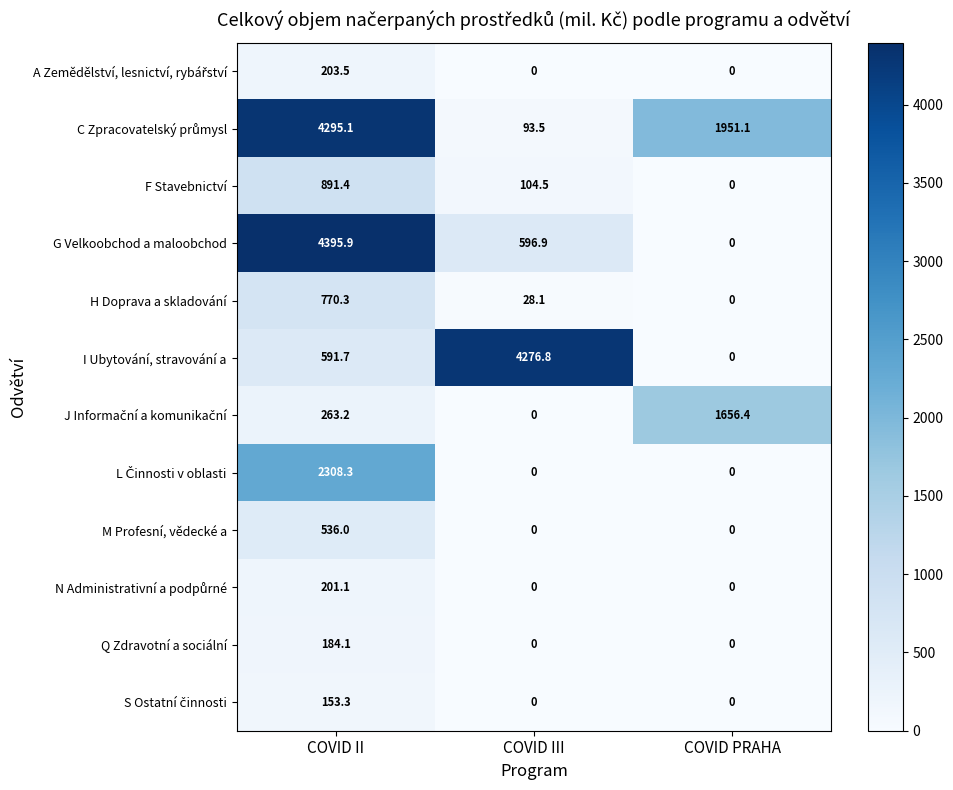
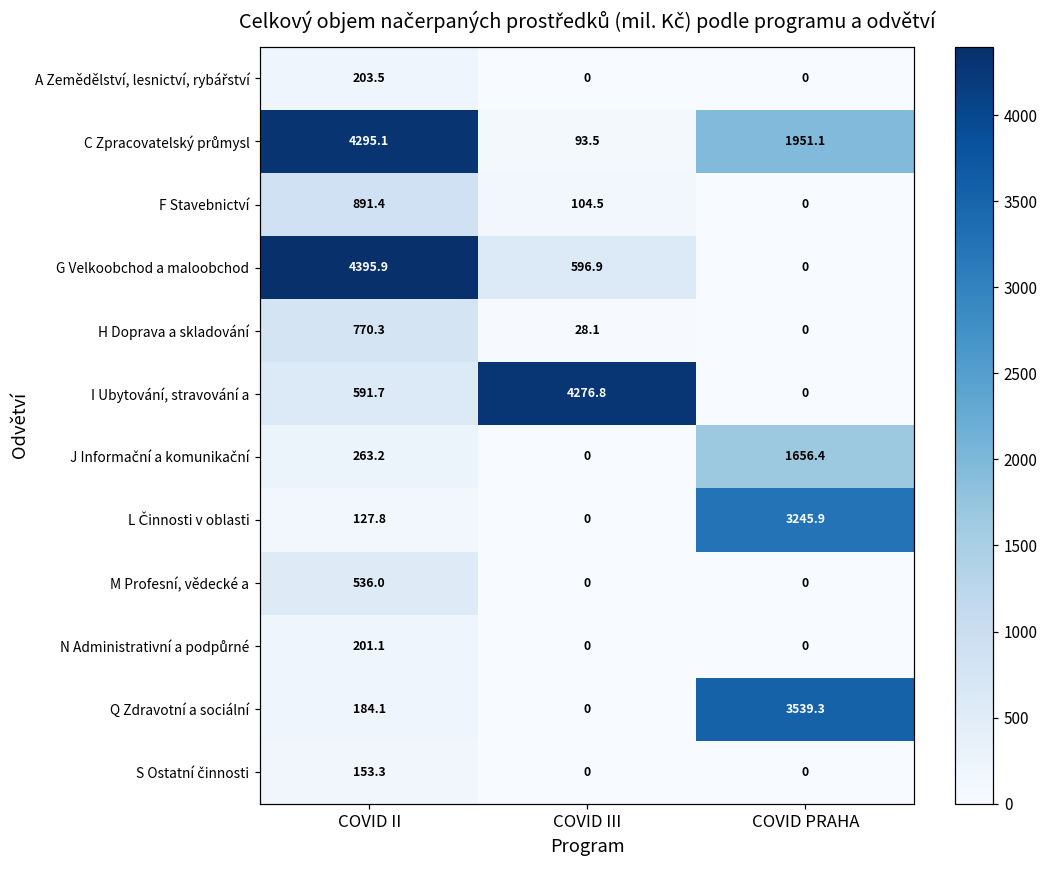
  {
    "A Zemědělství, lesnictví, rybářství": {
      "COVID II": 203.5,
      "COVID III": 0,
      "COVID PRAHA": 0
    },
    "C Zpracovatelský průmysl": {
      "COVID II": 4295.1,
      "COVID III": 93.5,
      "COVID PRAHA": 1951.1
    },
    "F Stavebnictví": {
      "COVID II": 891.4,
      "COVID III": 104.5,
      "COVID PRAHA": 0
    },
    "G Velkoobchod a maloobchod": {
      "COVID II": 4395.9,
      "COVID III": 596.9,
      "COVID PRAHA": 0
    },
    "H Doprava a skladování": {
      "COVID II": 770.3,
      "COVID III": 28.1,
      "COVID PRAHA": 0
    },
    "I Ubytování, stravování a": {
      "COVID II": 591.7,
      "COVID III": 4276.8,
      "COVID PRAHA": 0
    },
    "J Informační a komunikační": {
      "COVID II": 263.2,
      "COVID III": 0,
      "COVID PRAHA": 1656.4
    },
    "L Činnosti v oblasti": {
-     "COVID II": 2308.3,
+     "COVID II": 127.8,
      "COVID III": 0,
-     "COVID PRAHA": 0
+     "COVID PRAHA": 3245.9
    },
    "M Profesní, vědecké a": {
      "COVID II": 536.0,
      "COVID III": 0,
      "COVID PRAHA": 0
    },
    "N Administrativní a podpůrné": {
      "COVID II": 201.1,
      "COVID III": 0,
      "COVID PRAHA": 0
    },
    "Q Zdravotní a sociální": {
      "COVID II": 184.1,
      "COVID III": 0,
-     "COVID PRAHA": 0
+     "COVID PRAHA": 3539.3
    },
    "S Ostatní činnosti": {
      "COVID II": 153.3,
      "COVID III": 0,
      "COVID PRAHA": 0
    }
  }
